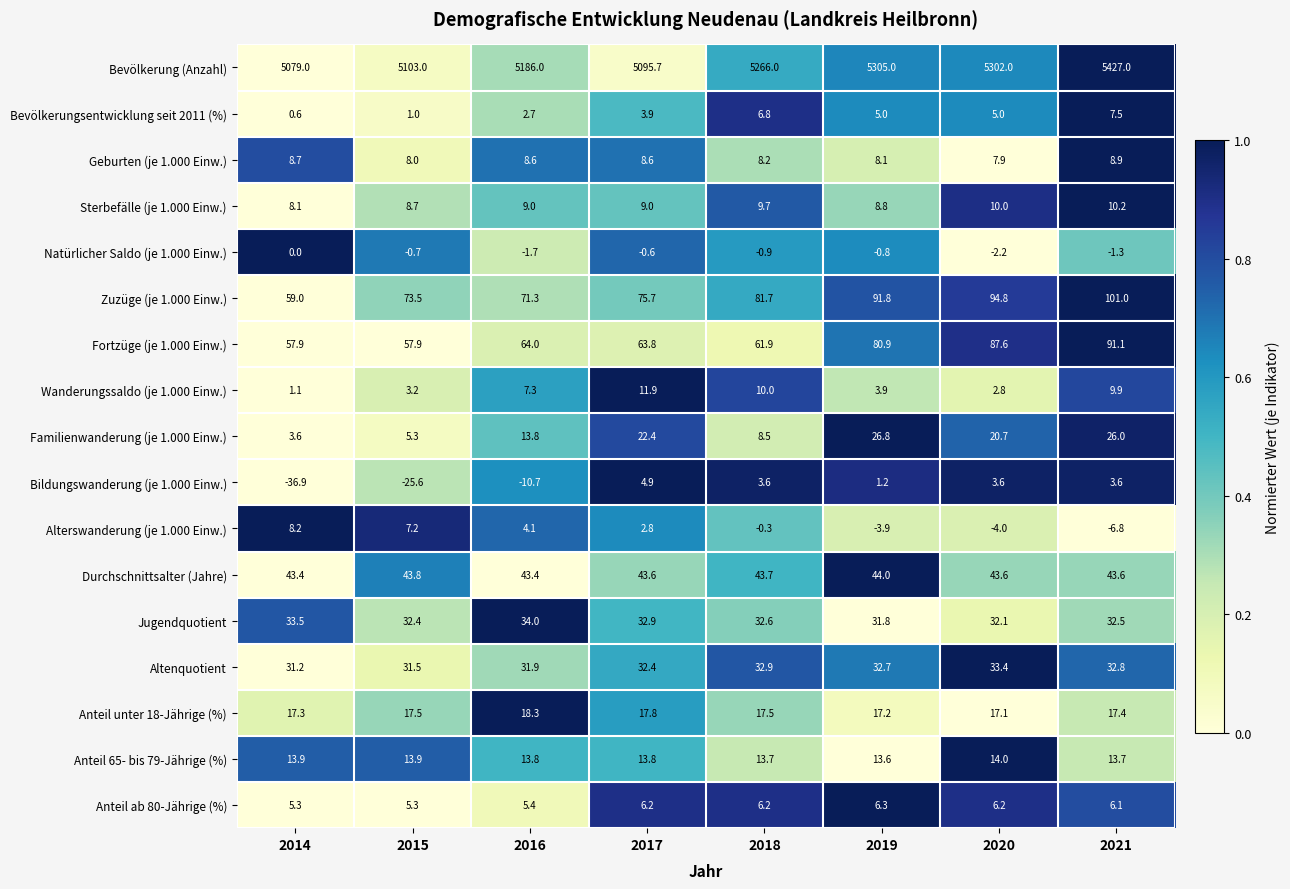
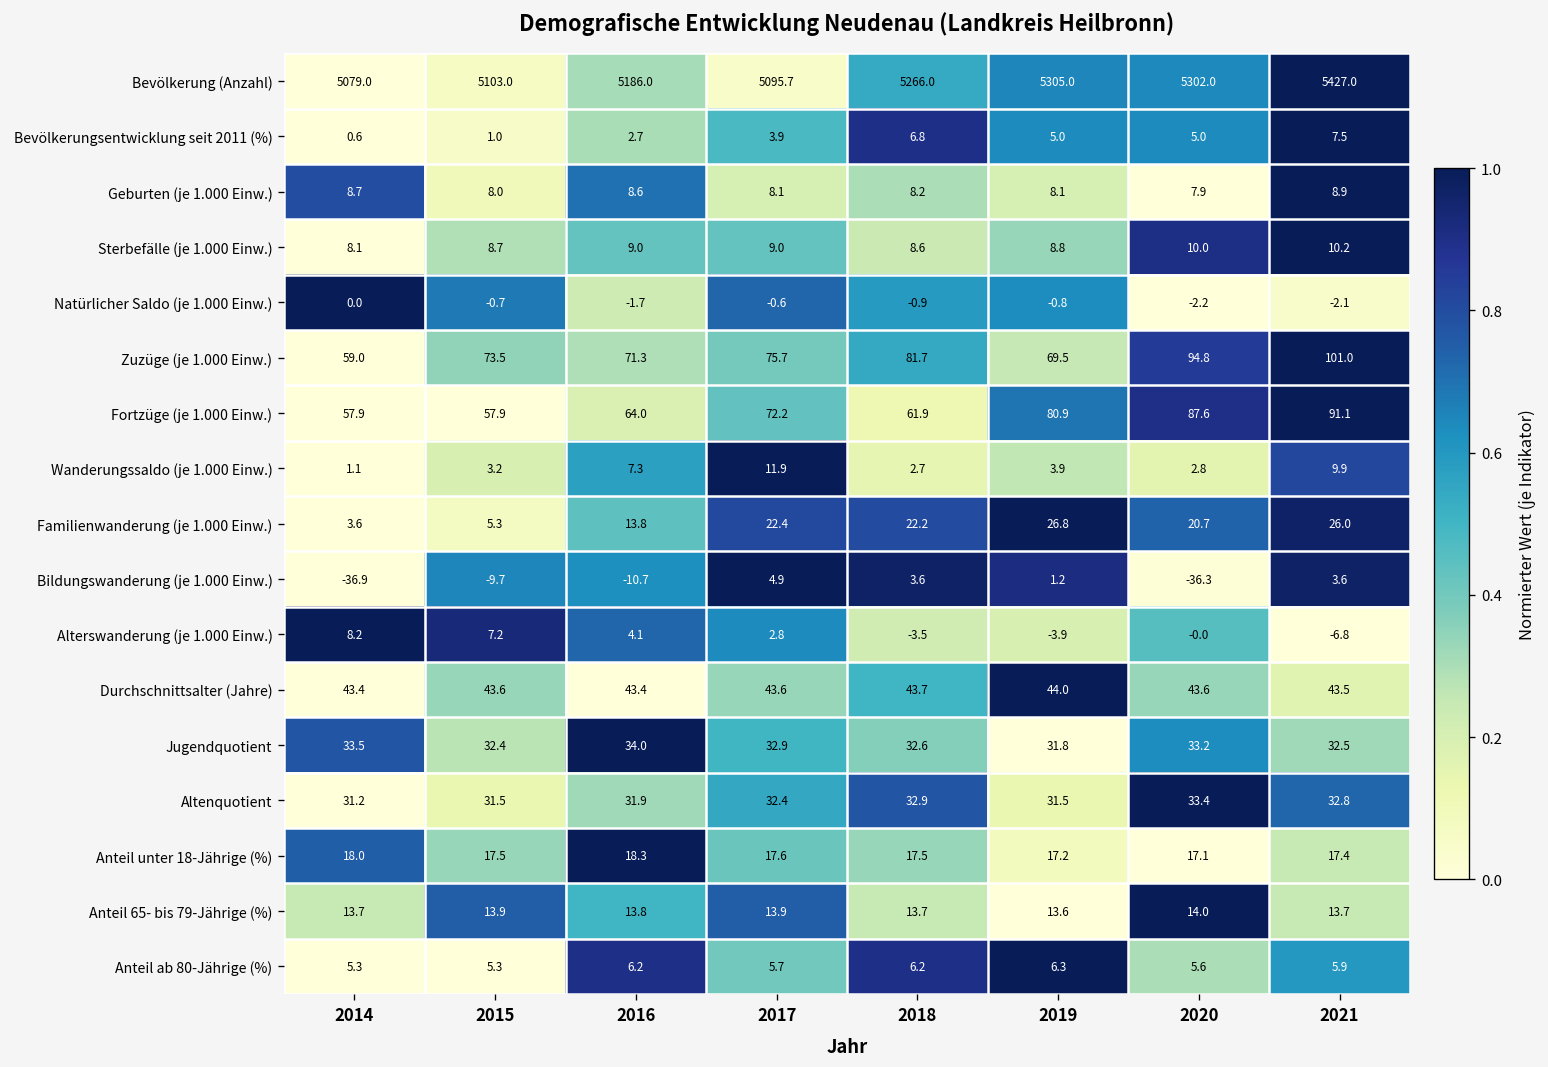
  {
    "Bevölkerung (Anzahl)": {
      "2014": 5079.0,
      "2015": 5103.0,
      "2016": 5186.0,
      "2017": 5095.7,
      "2018": 5266.0,
      "2019": 5305.0,
      "2020": 5302.0,
      "2021": 5427.0
    },
    "Bevölkerungsentwicklung seit 2011 (%)": {
      "2014": 0.6,
      "2015": 1.0,
      "2016": 2.7,
      "2017": 3.9,
      "2018": 6.8,
      "2019": 5.0,
      "2020": 5.0,
      "2021": 7.5
    },
    "Geburten (je 1.000 Einw.)": {
      "2014": 8.7,
      "2015": 8.0,
      "2016": 8.6,
-     "2017": 8.6,
+     "2017": 8.1,
      "2018": 8.2,
      "2019": 8.1,
      "2020": 7.9,
      "2021": 8.9
    },
    "Sterbefälle (je 1.000 Einw.)": {
      "2014": 8.1,
      "2015": 8.7,
      "2016": 9.0,
      "2017": 9.0,
-     "2018": 9.7,
+     "2018": 8.6,
      "2019": 8.8,
      "2020": 10.0,
      "2021": 10.2
    },
    "Natürlicher Saldo (je 1.000 Einw.)": {
      "2014": 0.0,
      "2015": -0.7,
      "2016": -1.7,
      "2017": -0.6,
      "2018": -0.9,
      "2019": -0.8,
      "2020": -2.2,
-     "2021": -1.3
+     "2021": -2.1
    },
    "Zuzüge (je 1.000 Einw.)": {
      "2014": 59.0,
      "2015": 73.5,
      "2016": 71.3,
      "2017": 75.7,
      "2018": 81.7,
-     "2019": 91.8,
+     "2019": 69.5,
      "2020": 94.8,
      "2021": 101.0
    },
    "Fortzüge (je 1.000 Einw.)": {
      "2014": 57.9,
      "2015": 57.9,
      "2016": 64.0,
-     "2017": 63.8,
+     "2017": 72.2,
      "2018": 61.9,
      "2019": 80.9,
      "2020": 87.6,
      "2021": 91.1
    },
    "Wanderungssaldo (je 1.000 Einw.)": {
      "2014": 1.1,
      "2015": 3.2,
      "2016": 7.3,
      "2017": 11.9,
-     "2018": 10.0,
+     "2018": 2.7,
      "2019": 3.9,
      "2020": 2.8,
      "2021": 9.9
    },
    "Familienwanderung (je 1.000 Einw.)": {
      "2014": 3.6,
      "2015": 5.3,
      "2016": 13.8,
      "2017": 22.4,
-     "2018": 8.5,
+     "2018": 22.2,
      "2019": 26.8,
      "2020": 20.7,
      "2021": 26.0
    },
    "Bildungswanderung (je 1.000 Einw.)": {
      "2014": -36.9,
-     "2015": -25.6,
+     "2015": -9.7,
      "2016": -10.7,
      "2017": 4.9,
      "2018": 3.6,
      "2019": 1.2,
-     "2020": 3.6,
+     "2020": -36.3,
      "2021": 3.6
    },
    "Alterswanderung (je 1.000 Einw.)": {
      "2014": 8.2,
      "2015": 7.2,
      "2016": 4.1,
      "2017": 2.8,
-     "2018": -0.3,
+     "2018": -3.5,
      "2019": -3.9,
-     "2020": -4.0,
+     "2020": -0.0,
      "2021": -6.8
    },
    "Durchschnittsalter (Jahre)": {
      "2014": 43.4,
-     "2015": 43.8,
+     "2015": 43.6,
      "2016": 43.4,
      "2017": 43.6,
      "2018": 43.7,
      "2019": 44.0,
      "2020": 43.6,
-     "2021": 43.6
+     "2021": 43.5
    },
    "Jugendquotient": {
      "2014": 33.5,
      "2015": 32.4,
      "2016": 34.0,
      "2017": 32.9,
      "2018": 32.6,
      "2019": 31.8,
-     "2020": 32.1,
+     "2020": 33.2,
      "2021": 32.5
    },
    "Altenquotient": {
      "2014": 31.2,
      "2015": 31.5,
      "2016": 31.9,
      "2017": 32.4,
      "2018": 32.9,
-     "2019": 32.7,
+     "2019": 31.5,
      "2020": 33.4,
      "2021": 32.8
    },
    "Anteil unter 18-Jährige (%)": {
-     "2014": 17.3,
+     "2014": 18.0,
      "2015": 17.5,
      "2016": 18.3,
-     "2017": 17.8,
+     "2017": 17.6,
      "2018": 17.5,
      "2019": 17.2,
      "2020": 17.1,
      "2021": 17.4
    },
    "Anteil 65- bis 79-Jährige (%)": {
-     "2014": 13.9,
+     "2014": 13.7,
      "2015": 13.9,
      "2016": 13.8,
-     "2017": 13.8,
+     "2017": 13.9,
      "2018": 13.7,
      "2019": 13.6,
      "2020": 14.0,
      "2021": 13.7
    },
    "Anteil ab 80-Jährige (%)": {
      "2014": 5.3,
      "2015": 5.3,
-     "2016": 5.4,
-     "2017": 6.2,
+     "2016": 6.2,
+     "2017": 5.7,
      "2018": 6.2,
      "2019": 6.3,
-     "2020": 6.2,
-     "2021": 6.1
+     "2020": 5.6,
+     "2021": 5.9
    }
  }
